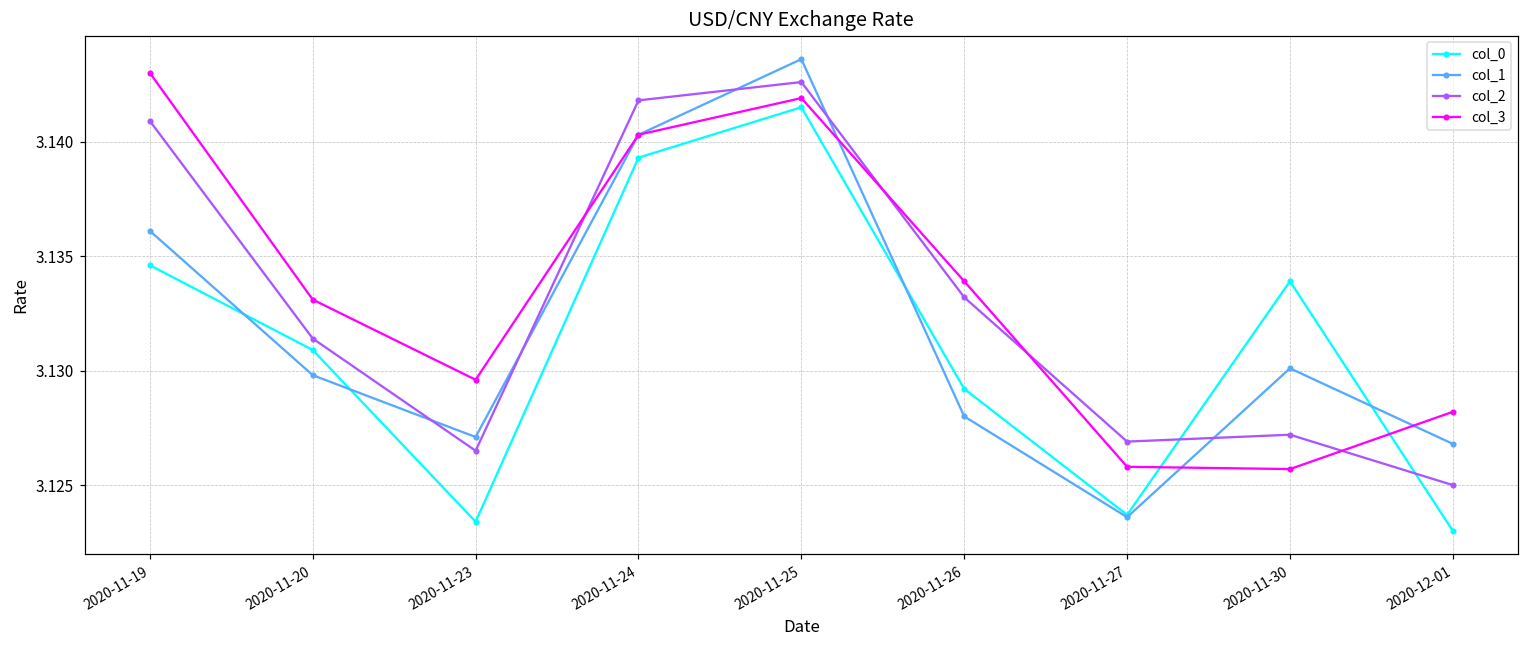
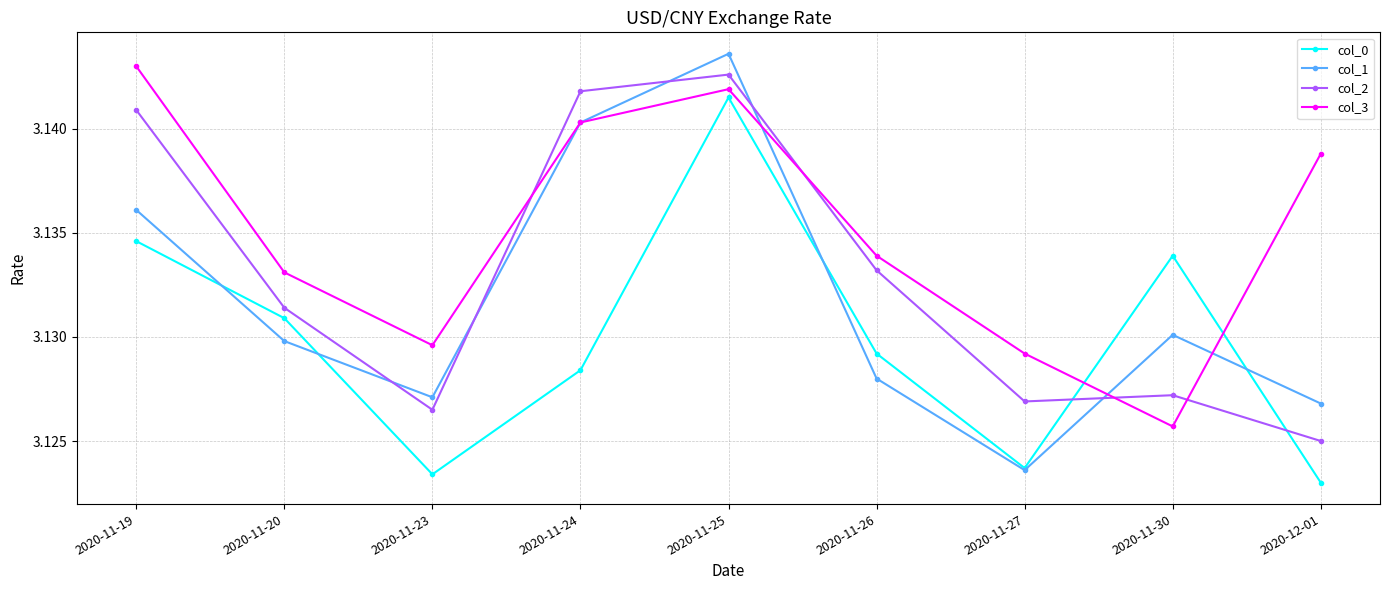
  {
    "col_0": {
      "2020-11-19": 3.1346,
      "2020-11-20": 3.1309,
      "2020-11-23": 3.1234,
-     "2020-11-24": 3.1393,
+     "2020-11-24": 3.1284,
      "2020-11-25": 3.1415,
      "2020-11-26": 3.1292,
      "2020-11-30": 3.1339,
      "2020-12-01": 3.1230
    },
    "col_1": {
      "2020-11-19": 3.1361,
      "2020-11-20": 3.1298,
      "2020-11-23": 3.1271,
      "2020-11-25": 3.1436,
      "2020-11-26": 3.1280,
      "2020-11-30": 3.1301,
      "2020-12-01": 3.1268
    },
    "col_2": {
      "2020-11-19": 3.1409,
      "2020-11-20": 3.1314,
      "2020-11-23": 3.1265,
      "2020-11-24": 3.1418,
      "2020-11-25": 3.1426,
      "2020-11-26": 3.1332,
      "2020-11-27": 3.1269,
      "2020-11-30": 3.1272,
      "2020-12-01": 3.1250
    },
    "col_3": {
      "2020-11-19": 3.1430,
      "2020-11-20": 3.1331,
      "2020-11-23": 3.1296,
      "2020-11-25": 3.1419,
      "2020-11-26": 3.1339,
-     "2020-11-27": 3.1258,
+     "2020-11-27": 3.1292,
      "2020-11-30": 3.1257,
-     "2020-12-01": 3.1282
+     "2020-12-01": 3.1388
    }
  }
